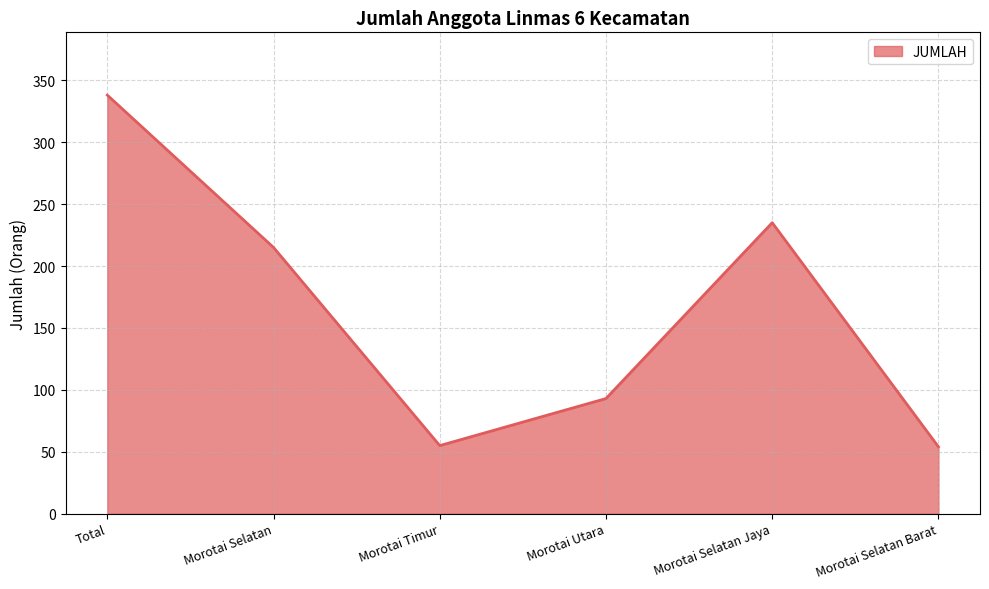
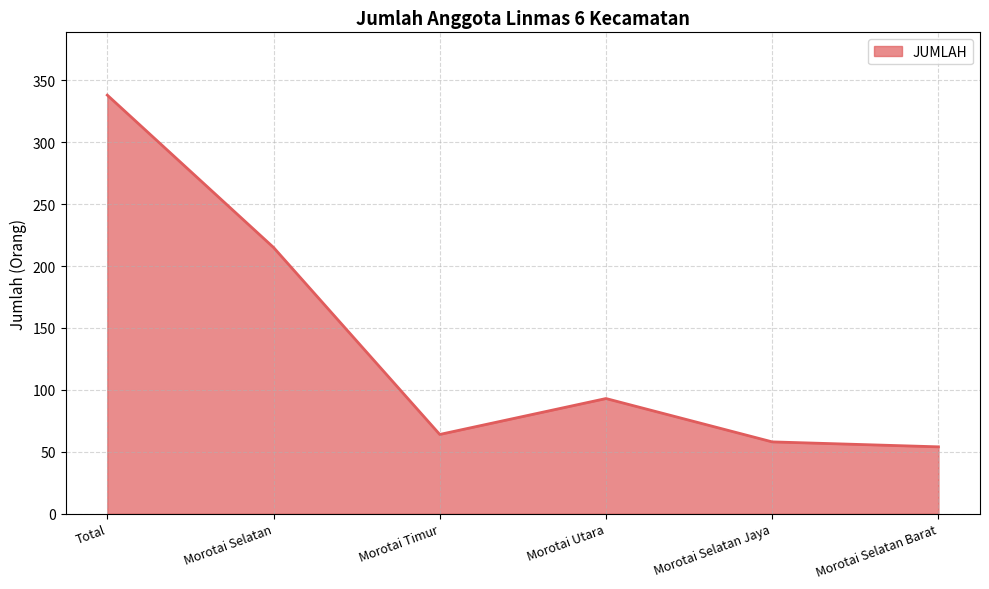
  {
    "Total": 338,
    "Morotai Selatan": 215,
-   "Morotai Timur": 55,
+   "Morotai Timur": 64,
    "Morotai Utara": 93,
-   "Morotai Selatan Jaya": 235,
+   "Morotai Selatan Jaya": 58,
    "Morotai Selatan Barat": 54
  }
